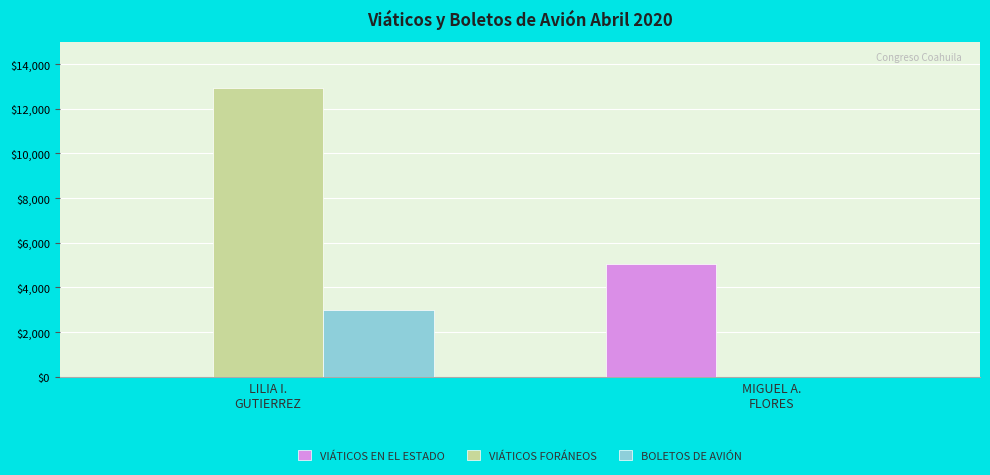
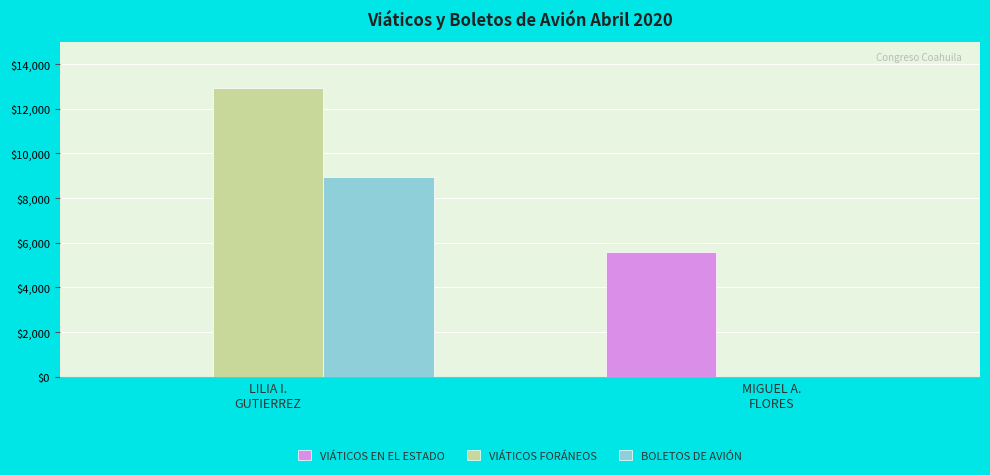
  {
    "VIÁTICOS EN EL ESTADO": {
      "LILIA I. GUTIERREZ": "$0",
-     "MIGUEL A. FLORES": "$5,100"
+     "MIGUEL A. FLORES": "$5,600"
    },
    "VIÁTICOS FORÁNEOS": {
      "LILIA I. GUTIERREZ": "$12,900",
      "MIGUEL A. FLORES": "$0"
    },
    "BOLETOS DE AVIÓN": {
-     "LILIA I. GUTIERREZ": "$3,000",
+     "LILIA I. GUTIERREZ": "$9,000",
      "MIGUEL A. FLORES": "$0"
    }
  }
